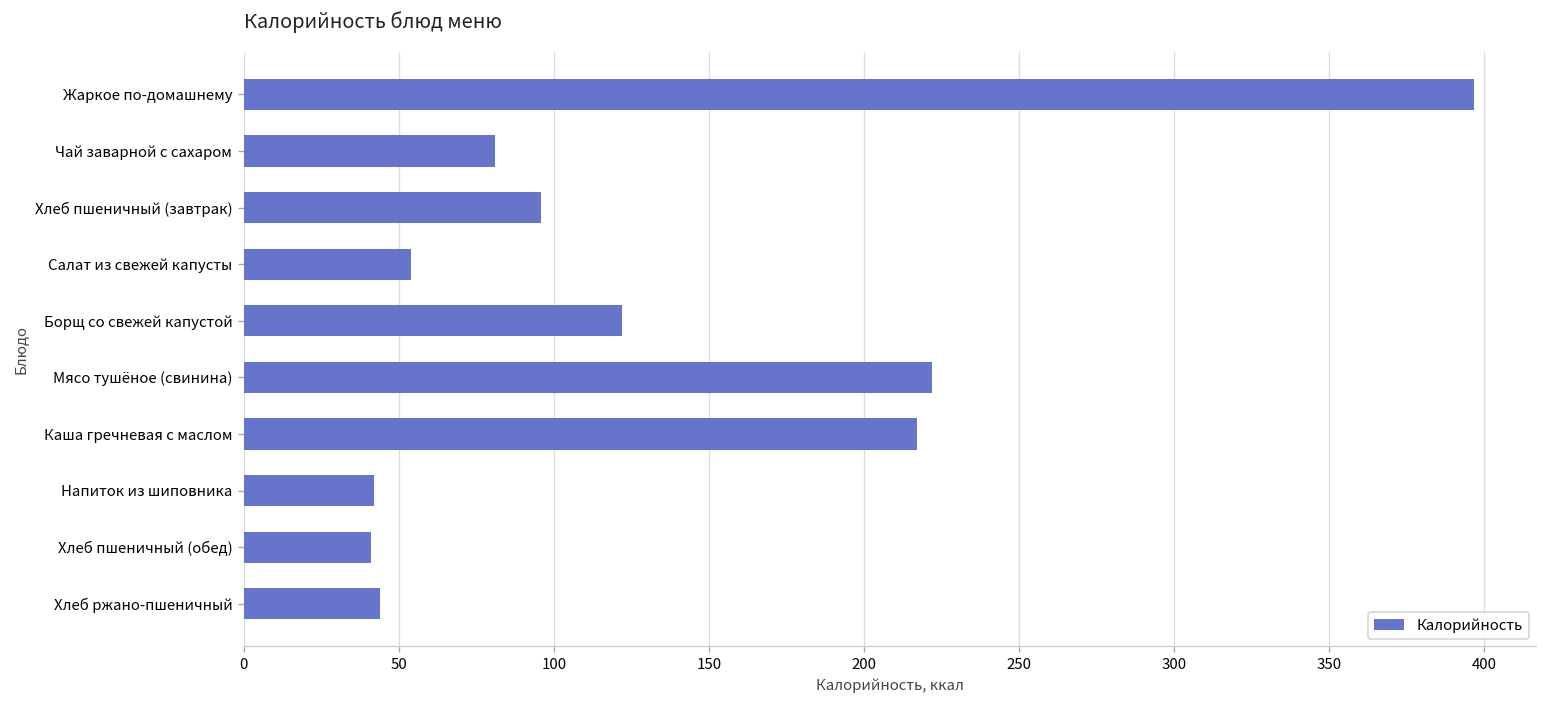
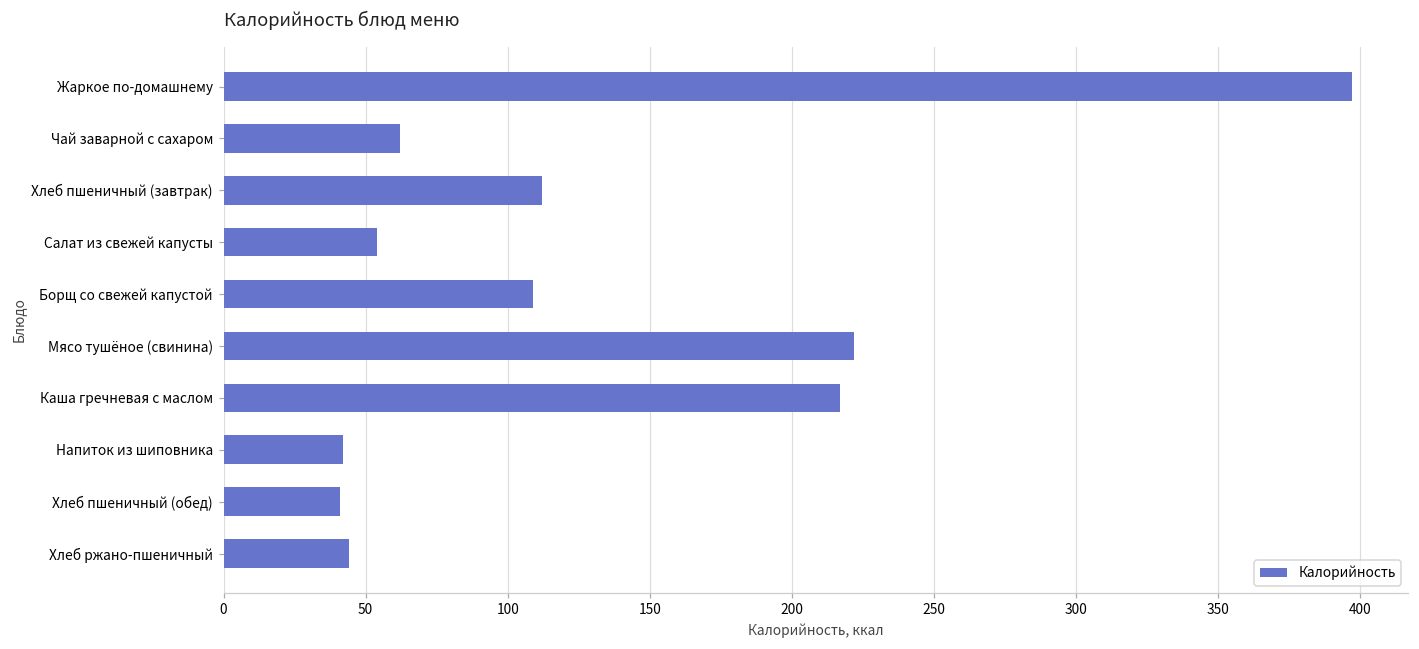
  {
    "Жаркое по-домашнему": 397,
-   "Чай заварной с сахаром": 81,
-   "Хлеб пшеничный (завтрак)": 96,
+   "Чай заварной с сахаром": 62,
+   "Хлеб пшеничный (завтрак)": 112,
    "Салат из свежей капусты": 54,
-   "Борщ со свежей капустой": 122,
+   "Борщ со свежей капустой": 109,
    "Мясо тушёное (свинина)": 222,
    "Каша гречневая с маслом": 217,
    "Напиток из шиповника": 42,
    "Хлеб пшеничный (обед)": 41,
    "Хлеб ржано-пшеничный": 44
  }
